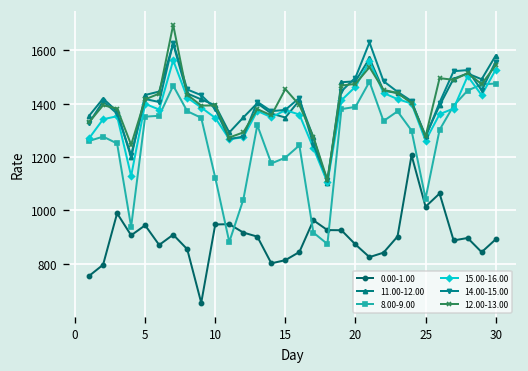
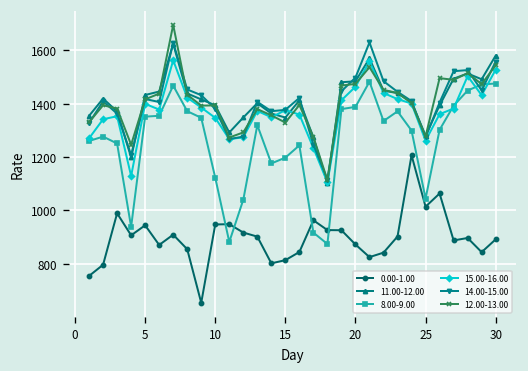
  {
    "12.00-13.00": {
-     "15": 1450,
+     "15": 1330,
      "30": 1540
    }
  }
